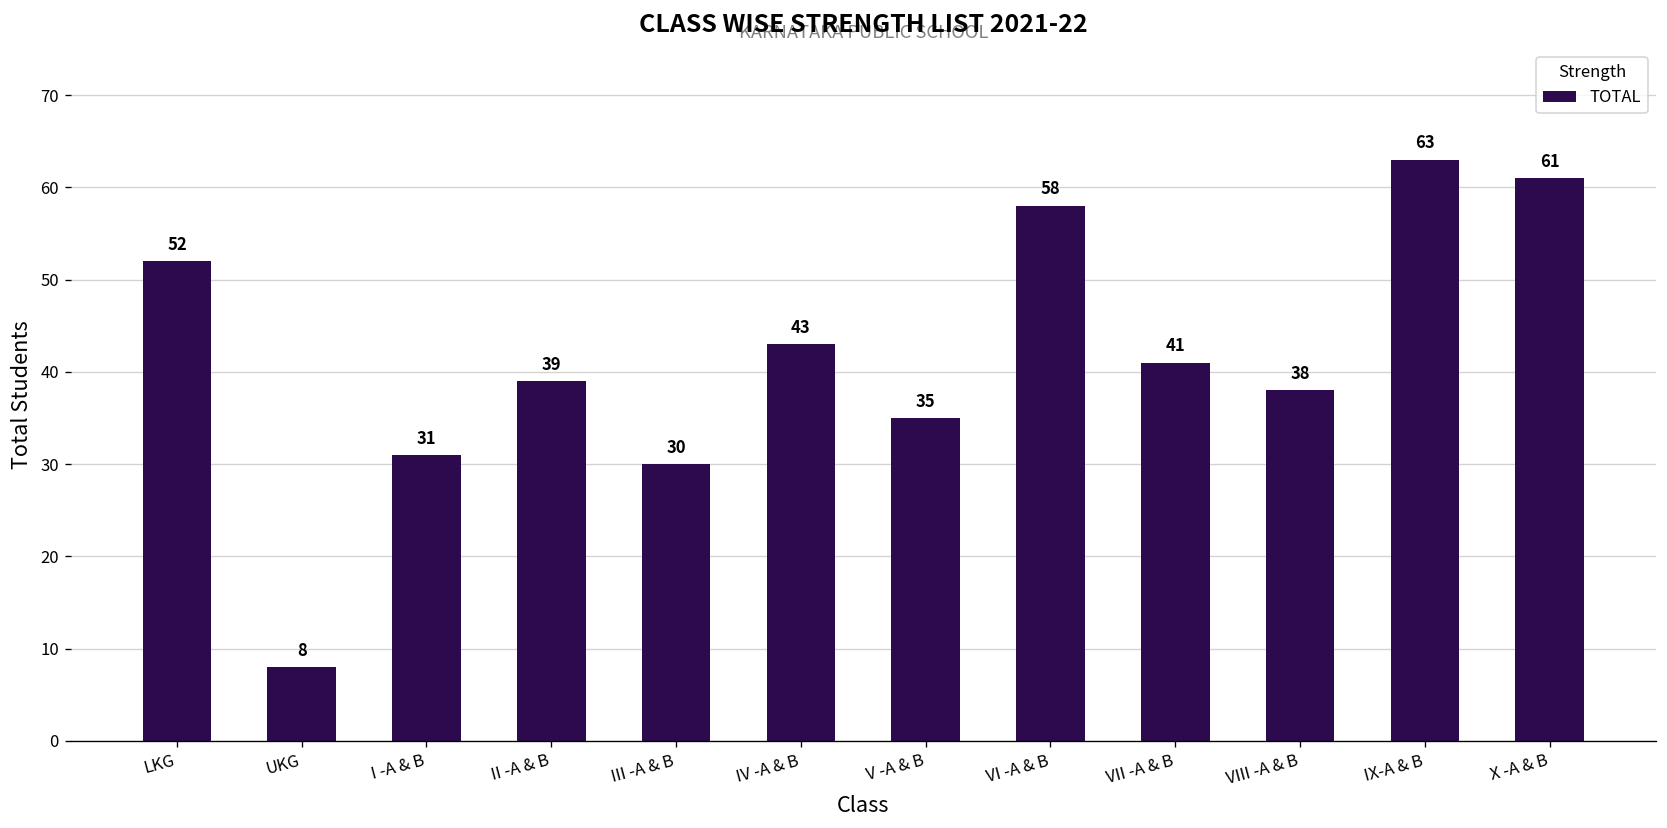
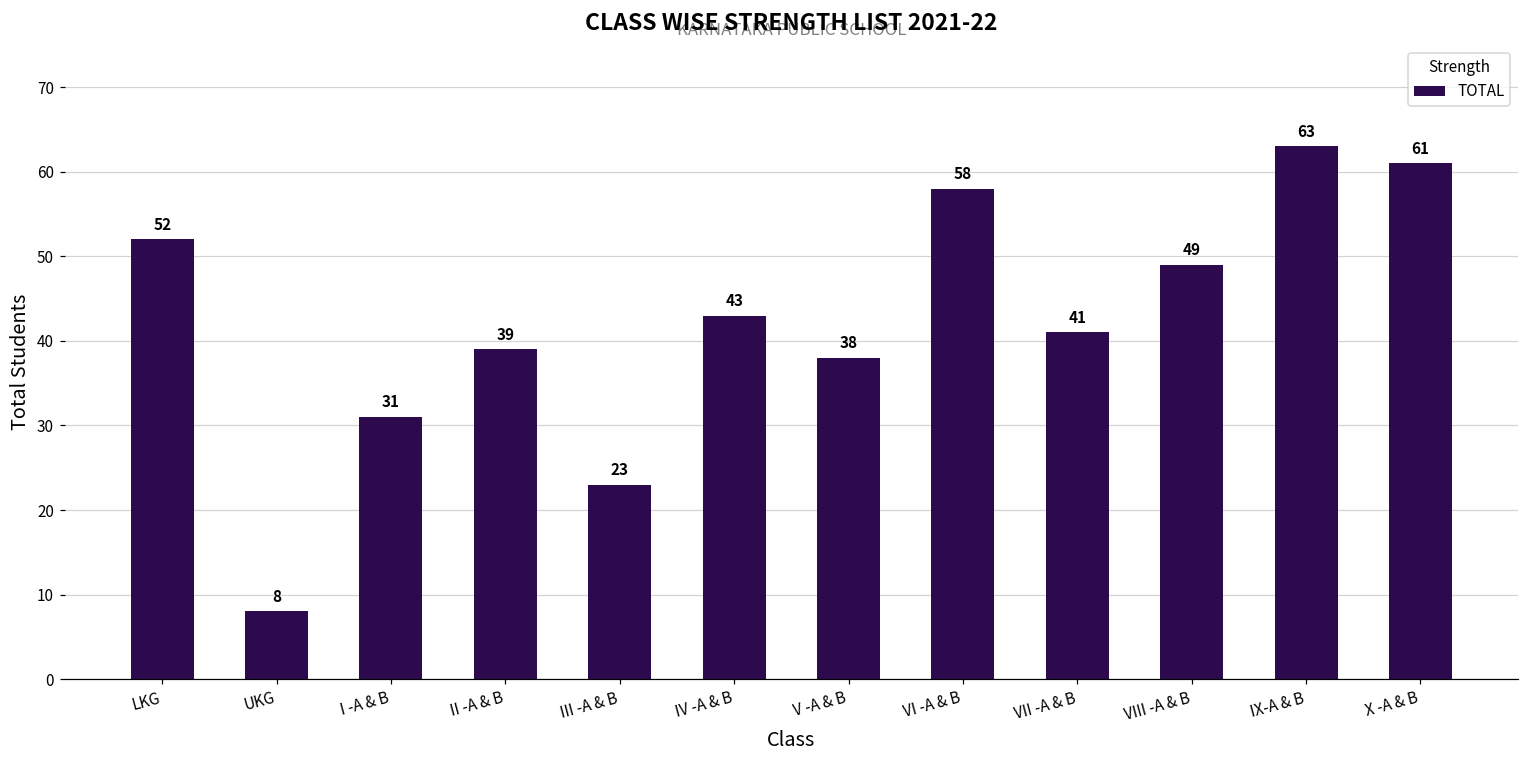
  {
    "LKG": 52,
    "UKG": 8,
    "I -A & B": 31,
    "II -A & B": 39,
-   "III -A & B": 30,
+   "III -A & B": 23,
    "IV -A & B": 43,
-   "V -A & B": 35,
+   "V -A & B": 38,
    "VI -A & B": 58,
    "VII -A & B": 41,
-   "VIII -A & B": 38,
+   "VIII -A & B": 49,
    "IX-A & B": 63,
    "X -A & B": 61
  }
